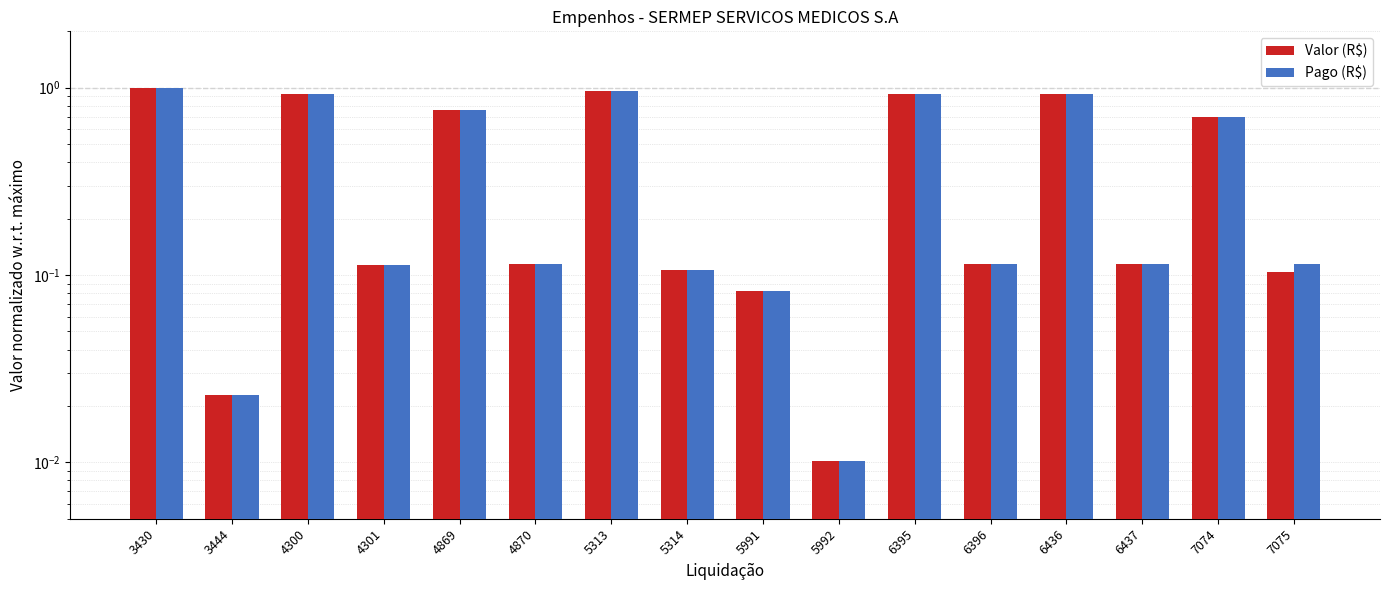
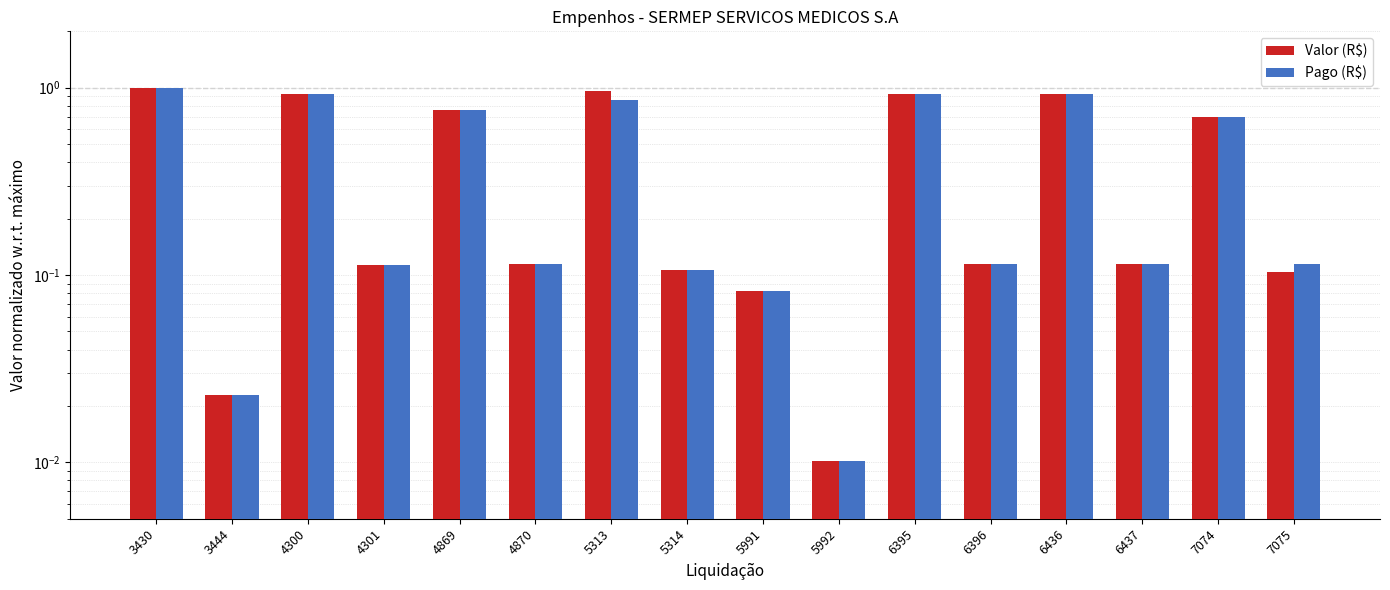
  {
    "Valor (R$)": {
      "3430": 1.0,
      "3444": 0.023,
      "4300": 0.9,
      "4301": 0.11,
      "4869": 0.76,
      "4870": 0.12,
      "5313": 1.0,
      "5314": 0.11,
      "5991": 0.08,
      "5992": 0.010,
      "6395": 0.9,
      "6396": 0.12,
      "6436": 0.9,
      "6437": 0.12,
      "7074": 0.7,
      "7075": 0.10
    },
    "Pago (R$)": {
      "3430": 1.0,
      "3444": 0.023,
      "4300": 0.9,
      "4301": 0.11,
      "4869": 0.76,
      "4870": 0.12,
-     "5313": 1.0,
+     "5313": 0.9,
      "5314": 0.11,
      "5991": 0.08,
      "5992": 0.010,
      "6395": 0.9,
      "6396": 0.12,
      "6436": 0.9,
      "6437": 0.12,
      "7074": 0.7,
      "7075": 0.12
    }
  }
